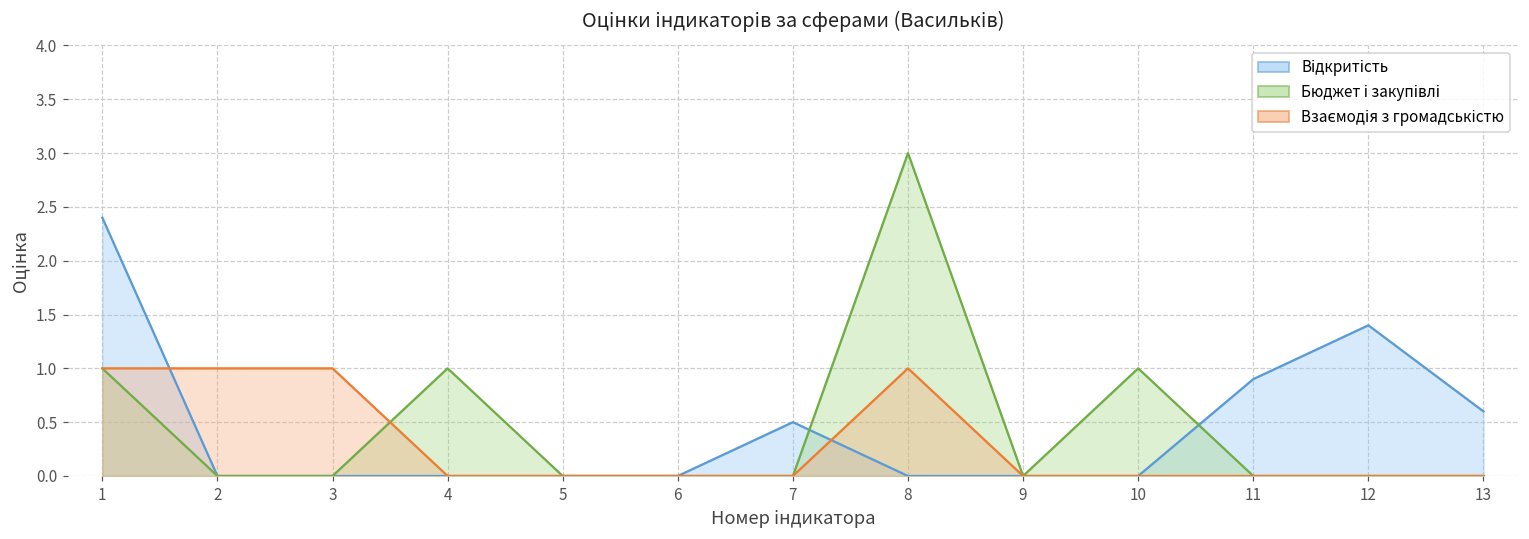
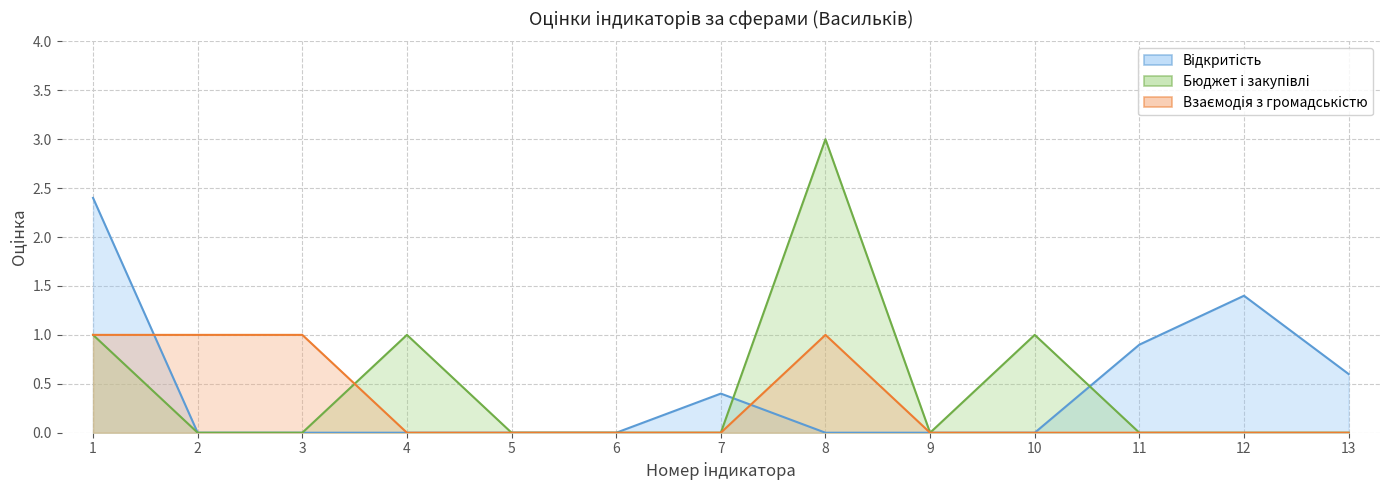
  {
    "Відкритість": {
      "1": 2.4,
-     "7": 0.5,
+     "7": 0.4,
      "8": 0.0,
      "11": 0.9,
      "12": 1.4,
      "13": 0.6
    }
  }
